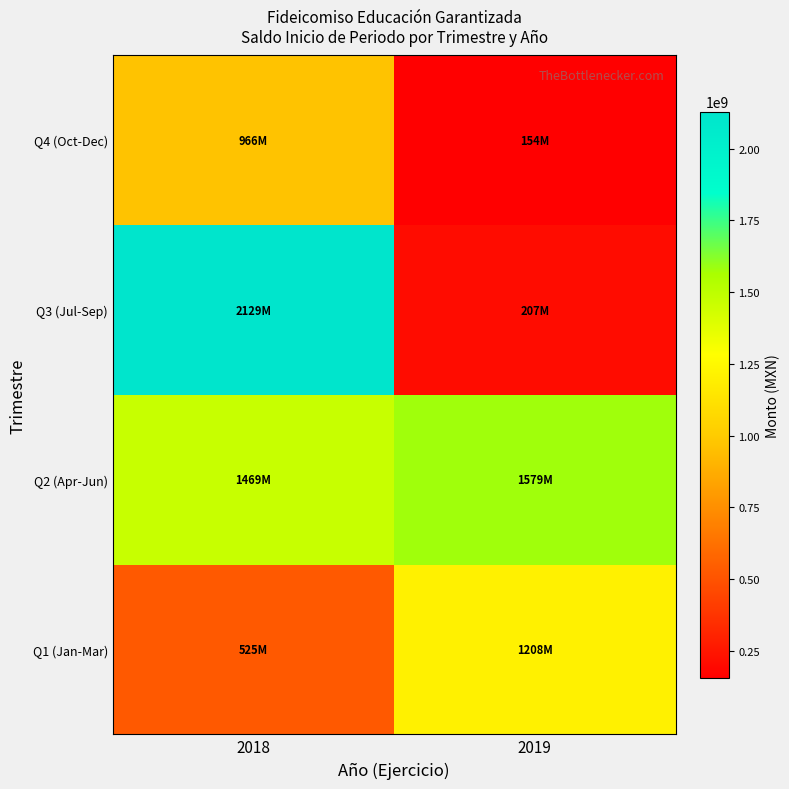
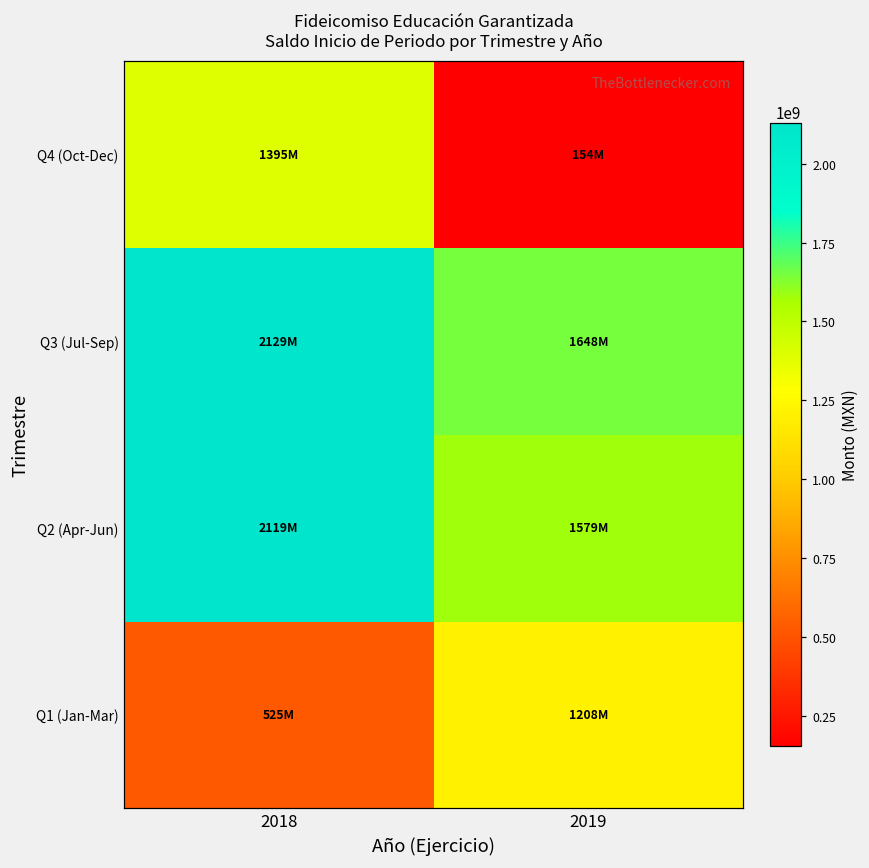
  {
    "Q4 (Oct-Dec)": {
-     "2018": "966M"
+     "2018": "1395M"
    },
    "Q3 (Jul-Sep)": {
      "2018": "2129M",
-     "2019": "207M"
+     "2019": "1648M"
    },
    "Q2 (Apr-Jun)": {
-     "2018": "1469M",
+     "2018": "2119M",
      "2019": "1579M"
    },
    "Q1 (Jan-Mar)": {
      "2018": "525M",
      "2019": "1208M"
    }
  }
